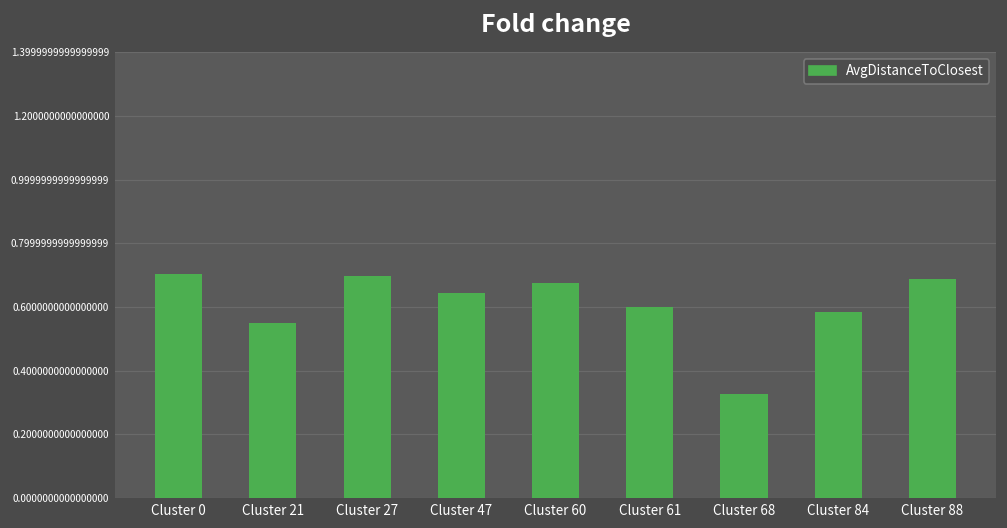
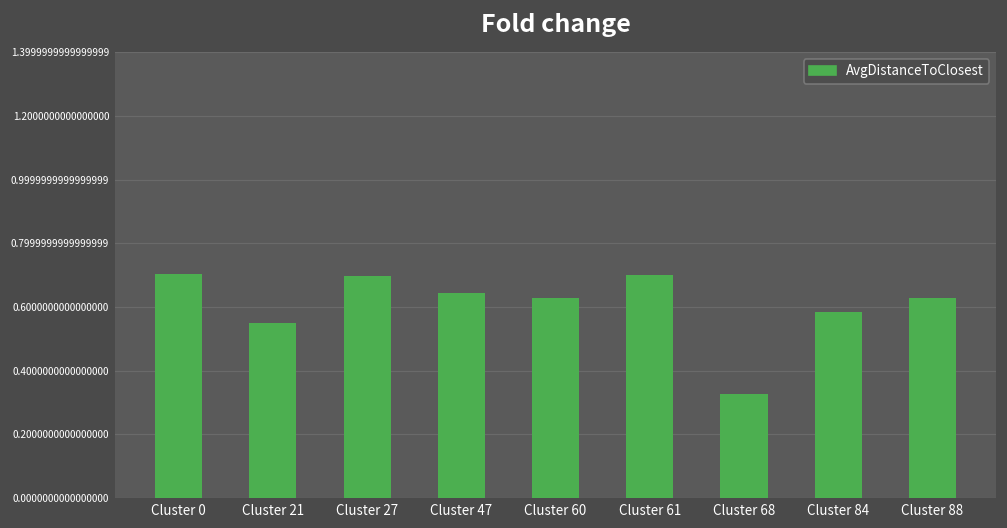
  {
    "Cluster 0": 0.70,
    "Cluster 21": 0.55,
    "Cluster 27": 0.70,
    "Cluster 47": 0.64,
-   "Cluster 60": 0.68,
-   "Cluster 61": 0.6,
+   "Cluster 60": 0.63,
+   "Cluster 61": 0.7,
    "Cluster 68": 0.33,
    "Cluster 84": 0.59,
-   "Cluster 88": 0.69
+   "Cluster 88": 0.63
  }
